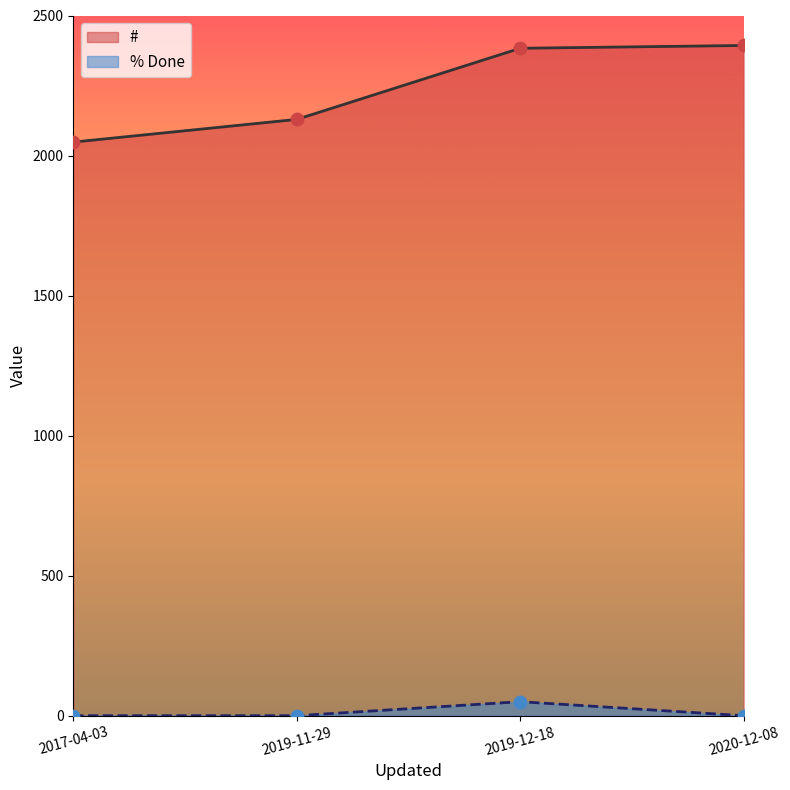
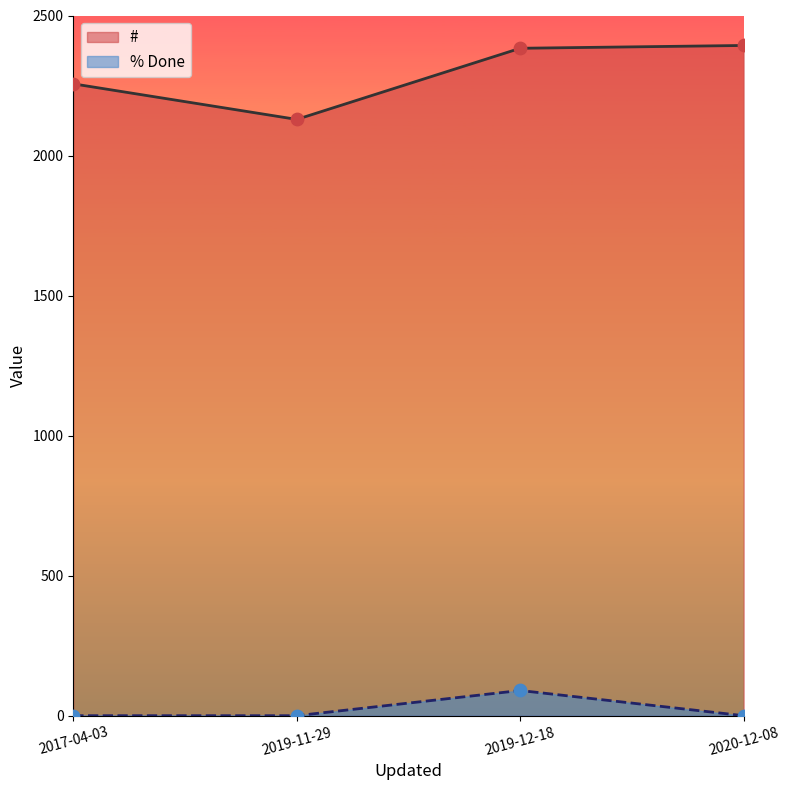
  {
    "#": {
-     "2017-04-03": 2050,
+     "2017-04-03": 2260,
      "2019-11-29": 2130,
      "2019-12-18": 2380,
      "2020-12-08": 2390
    },
    "% Done": {
      "2017-04-03": 0,
      "2019-11-29": 0,
-     "2019-12-18": 50,
+     "2019-12-18": 90,
      "2020-12-08": 0
    }
  }
